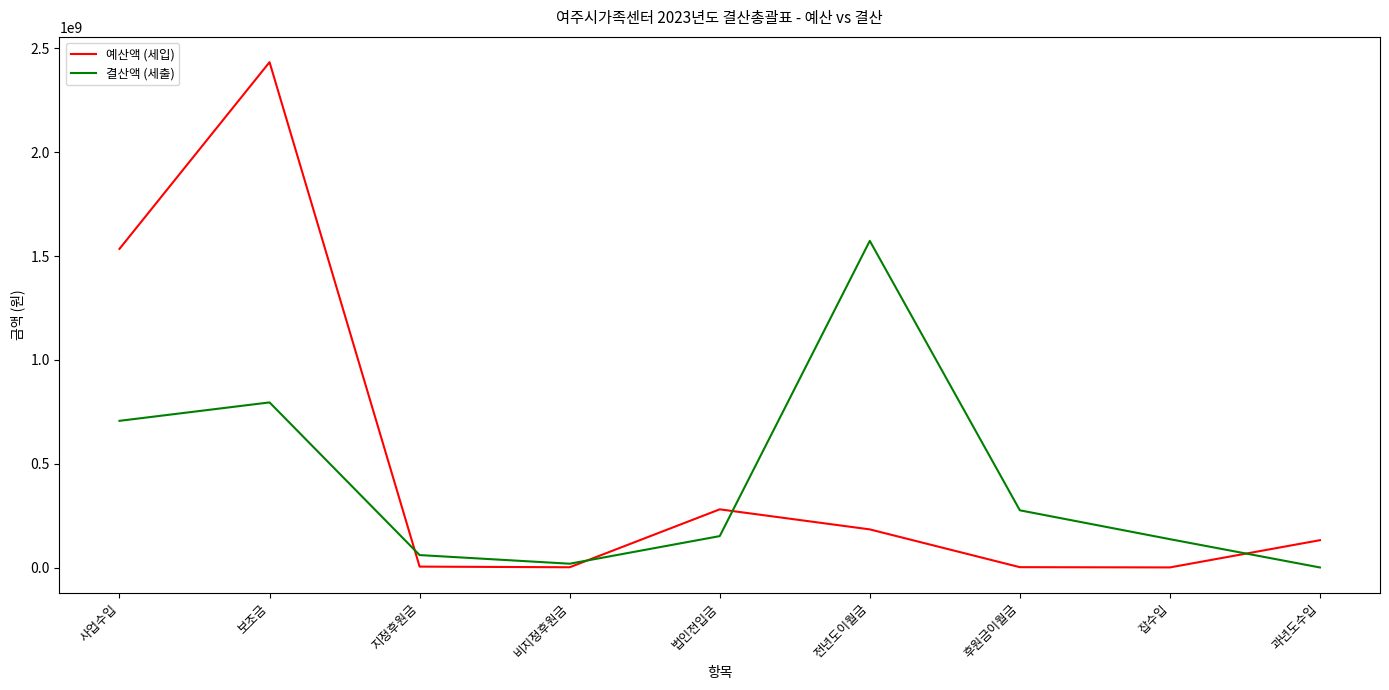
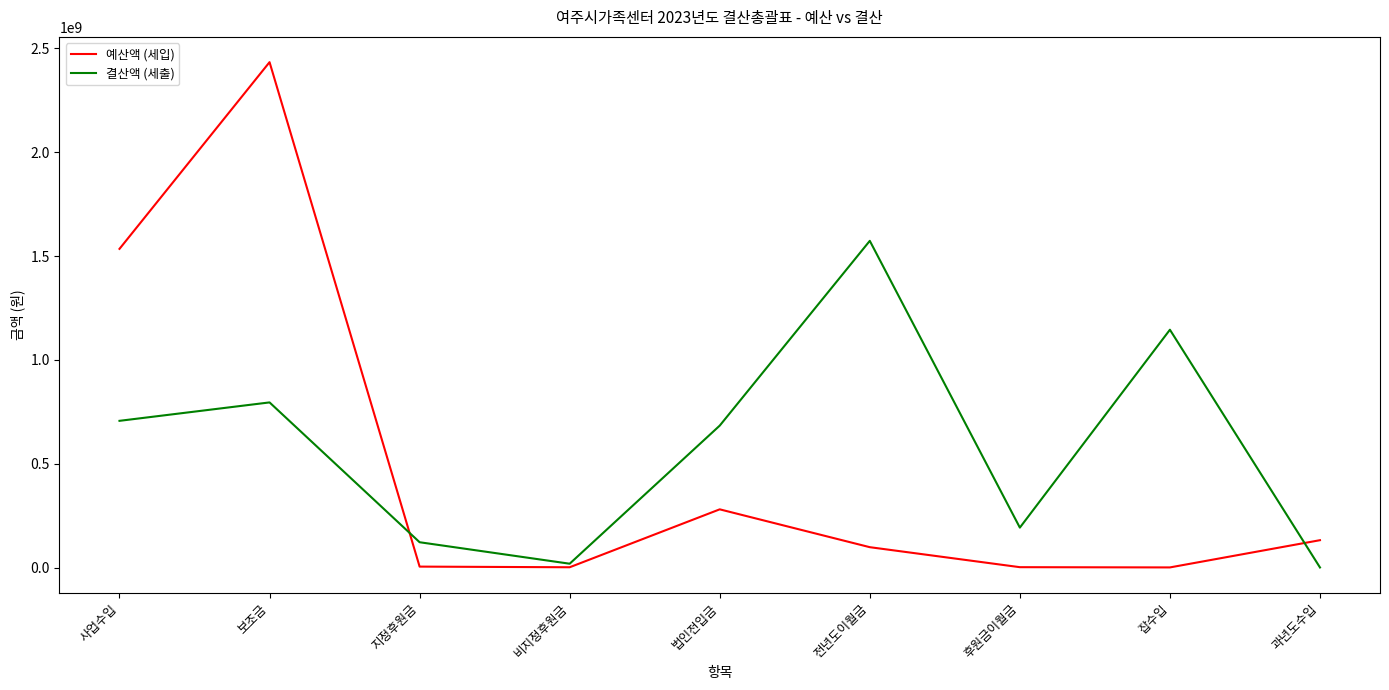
  {
    "예산액 (세입)": {
      "사업수입": 1530000000,
      "보조금": 2430000000,
      "지정후원금": 0,
      "비지정후원금": 0,
      "법인전입금": 280000000,
-     "전년도이월금": 180000000,
+     "전년도이월금": 100000000,
      "후원금이월금": 0,
      "잡수입": 0,
      "과년도수입": 130000000
    },
    "결산액 (세출)": {
      "사업수입": 710000000,
      "보조금": 800000000,
-     "지정후원금": 60000000,
+     "지정후원금": 120000000,
      "비지정후원금": 20000000,
-     "법인전입금": 150000000,
+     "법인전입금": 680000000,
      "전년도이월금": 1570000000,
-     "후원금이월금": 280000000,
-     "잡수입": 140000000,
+     "후원금이월금": 190000000,
+     "잡수입": 1150000000,
      "과년도수입": 0
    }
  }
